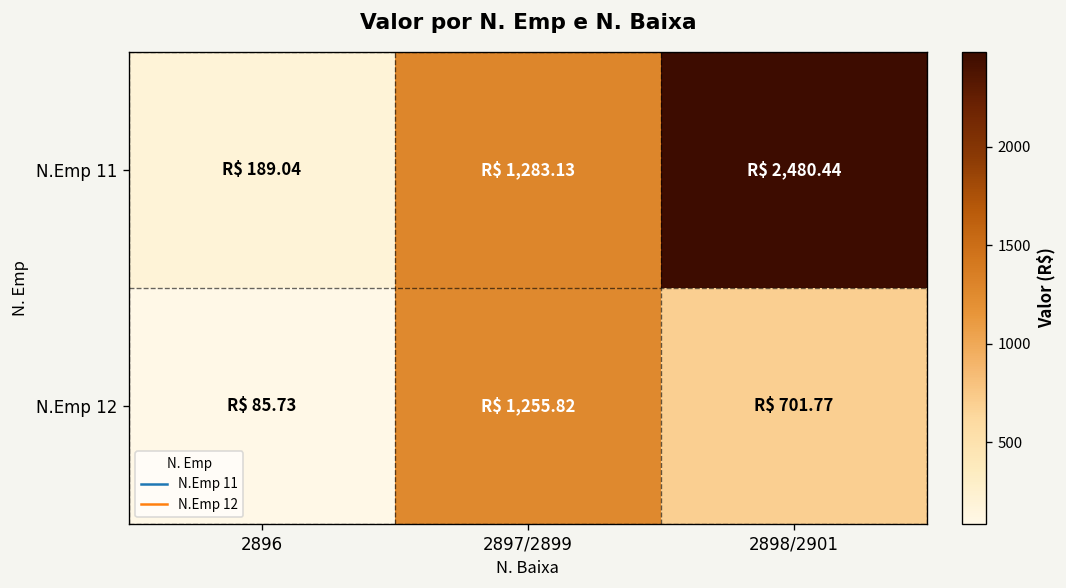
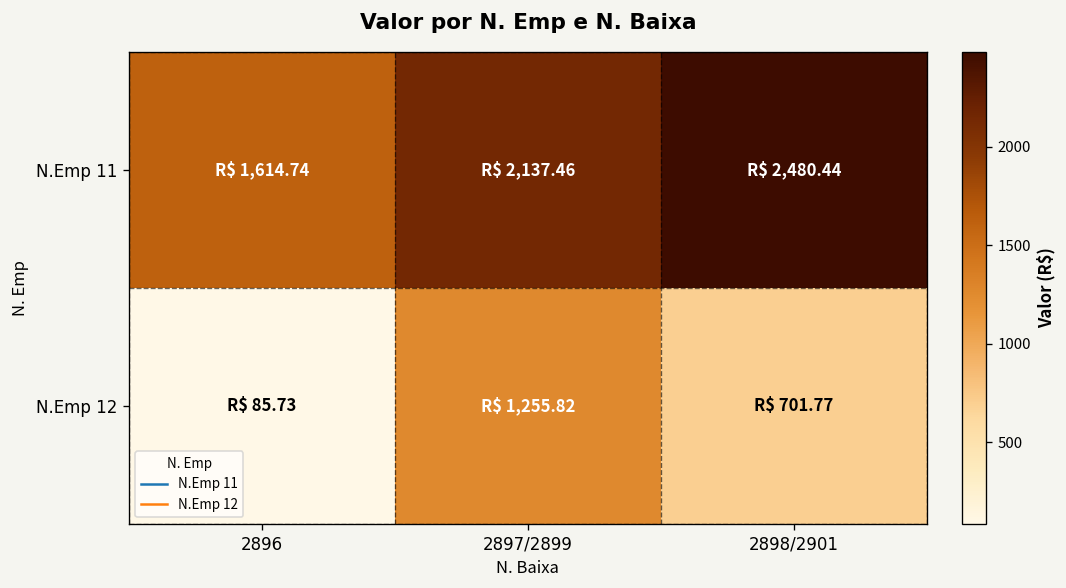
  {
    "N.Emp 11": {
-     "2896": "189.04",
-     "2897/2899": "1,283.13",
+     "2896": "1,614.74",
+     "2897/2899": "2,137.46",
      "2898/2901": "2,480.44"
    },
    "N.Emp 12": {
      "2896": "85.73",
      "2897/2899": "1,255.82",
      "2898/2901": "701.77"
    }
  }
